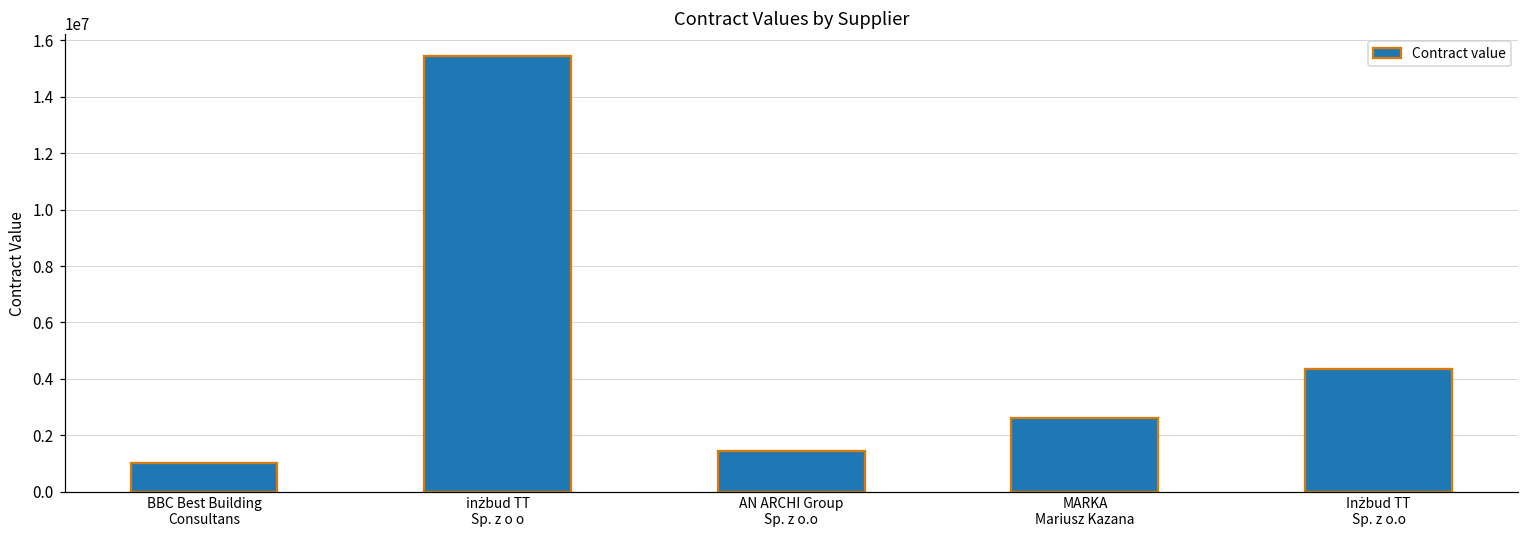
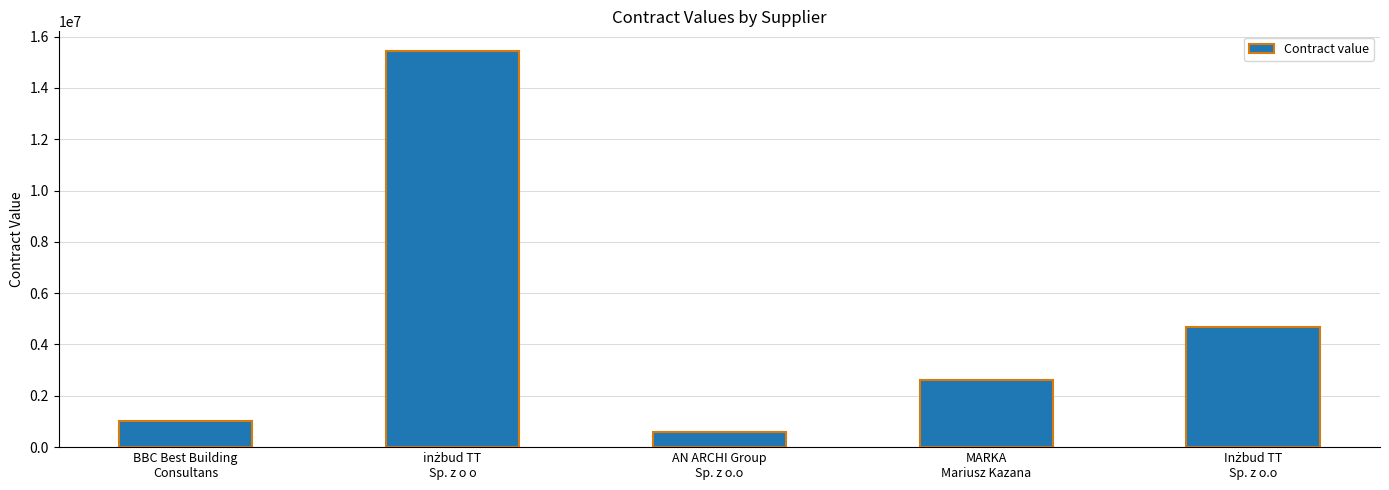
  {
    "BBC Best Building Consultans": 1000000,
    "inżbud TT Sp. z o o": 15400000,
-   "AN ARCHI Group Sp. z o.o": 1500000,
+   "AN ARCHI Group Sp. z o.o": 600000,
    "MARKA Mariusz Kazana": 2600000,
-   "Inżbud TT Sp. z o.o": 4300000
+   "Inżbud TT Sp. z o.o": 4700000
  }
